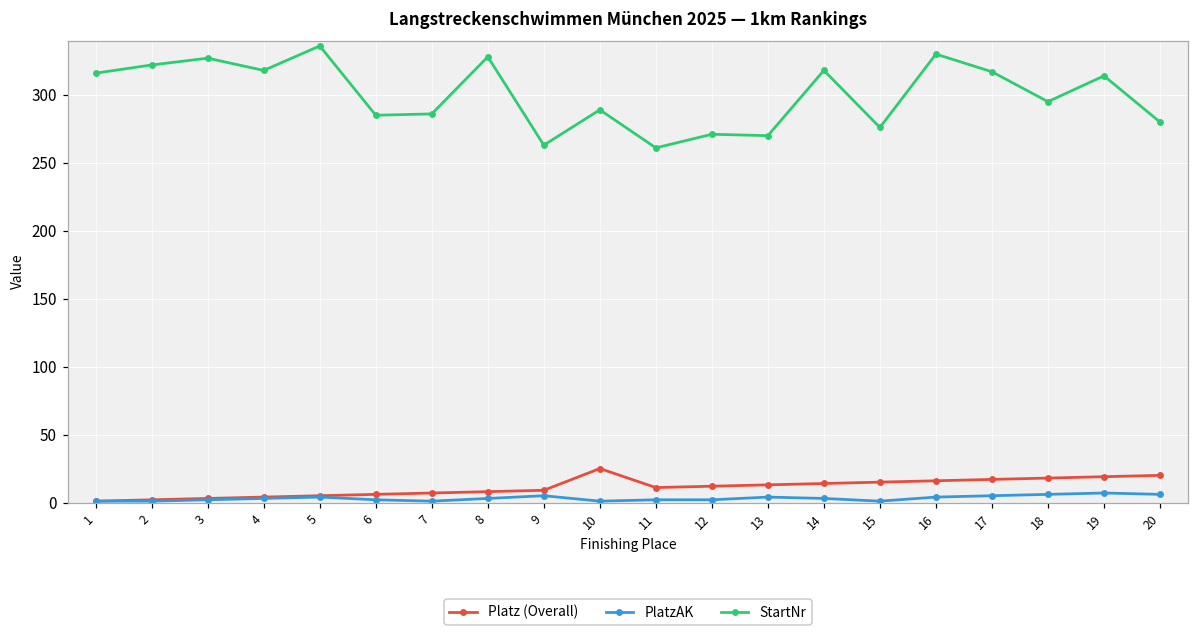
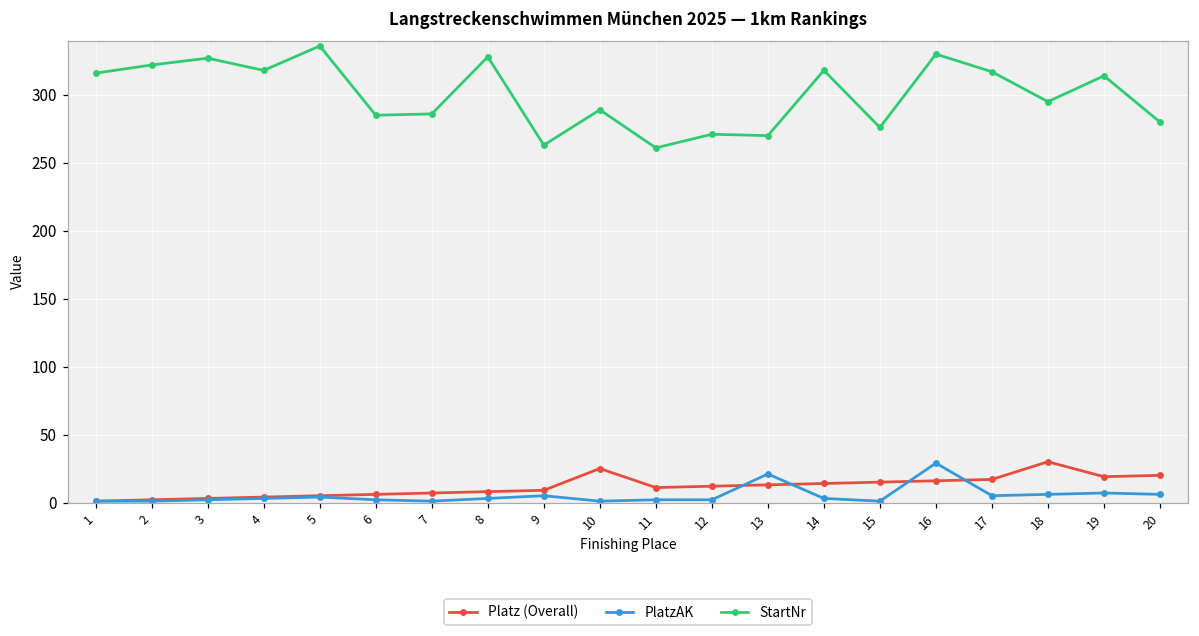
  {
    "Platz (Overall)": {
      "6": 6,
      "7": 7,
      "8": 8,
      "9": 9,
      "10": 25,
      "11": 11,
      "12": 12,
      "13": 13,
      "14": 14,
      "15": 15,
      "16": 16,
      "17": 17,
-     "18": 18,
+     "18": 30,
      "19": 19,
      "20": 20
    },
    "PlatzAK": {
      "6": 2,
      "7": 1,
      "8": 3,
      "9": 5,
      "10": 1,
      "11": 2,
      "12": 2,
-     "13": 4,
+     "13": 21,
      "14": 3,
      "15": 1,
-     "16": 4,
+     "16": 29,
      "17": 5,
      "18": 6,
      "19": 7,
      "20": 6
    },
    "StartNr": {
      "1": 316,
      "2": 322,
      "3": 327,
      "4": 318,
      "5": 336,
      "6": 285,
      "7": 286,
      "8": 328,
      "9": 263,
      "10": 289,
      "11": 261,
      "12": 271,
      "13": 270,
      "14": 318,
      "15": 276,
      "16": 330,
      "17": 317,
      "18": 295,
      "19": 314,
      "20": 280
    }
  }
